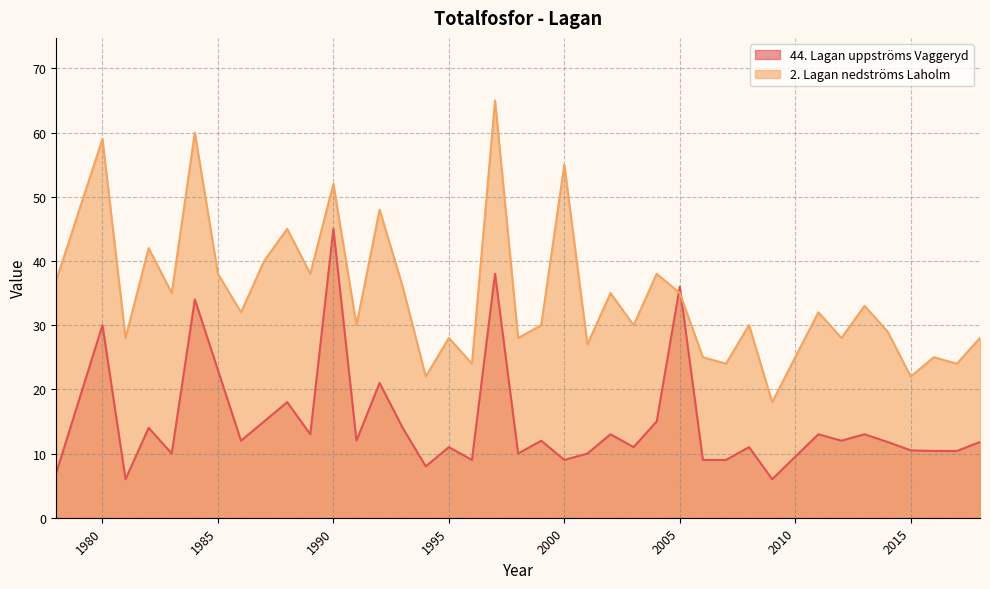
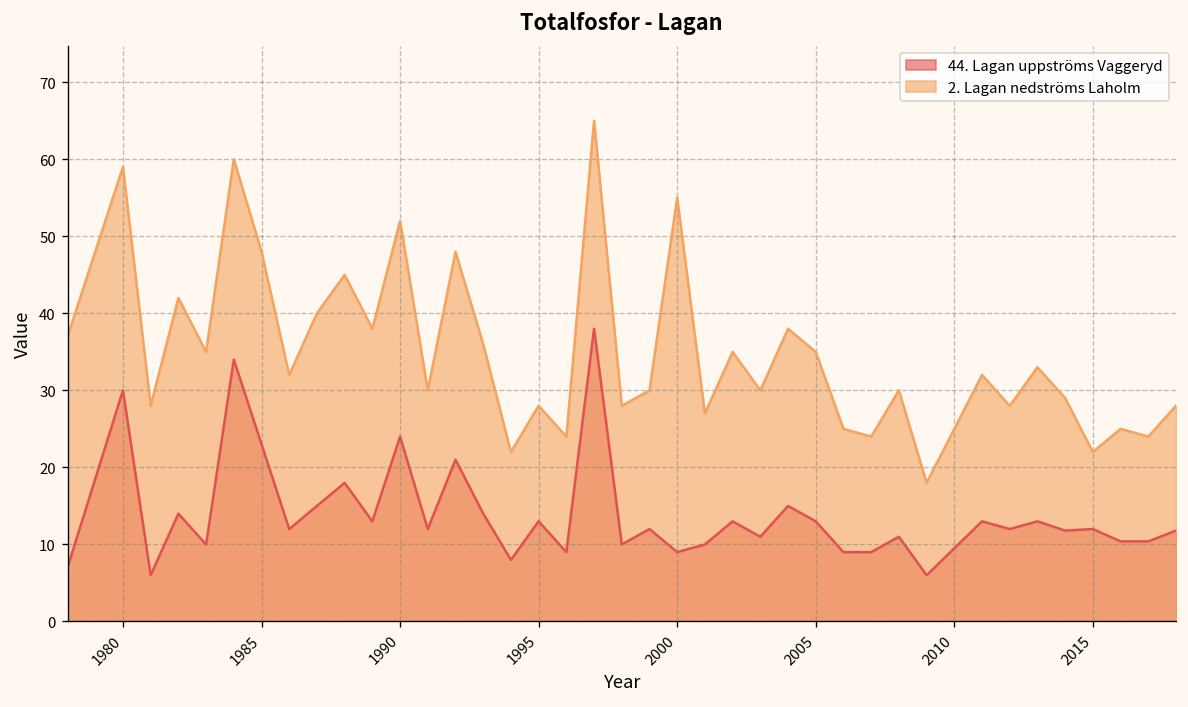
  {
    "44. Lagan uppströms Vaggeryd": {
      "1980": 30,
      "1985": 23,
-     "1990": 45,
-     "1995": 11,
+     "1990": 24,
+     "1995": 13,
      "2000": 9,
-     "2005": 36,
-     "2015": 11
+     "2005": 13,
+     "2015": 12
    },
    "2. Lagan nedströms Laholm": {
      "1980": 59,
-     "1985": 38,
+     "1985": 48,
      "1990": 52,
      "1995": 28,
      "2000": 55,
      "2005": 35,
      "2015": 22
    }
  }
